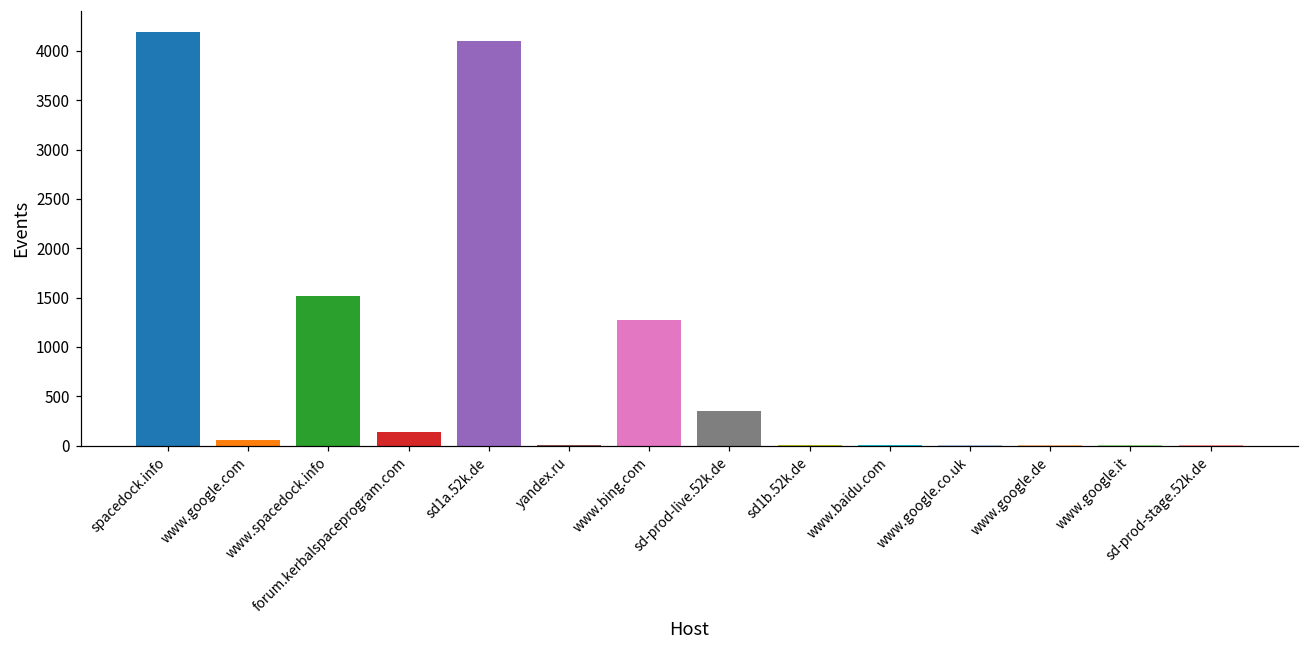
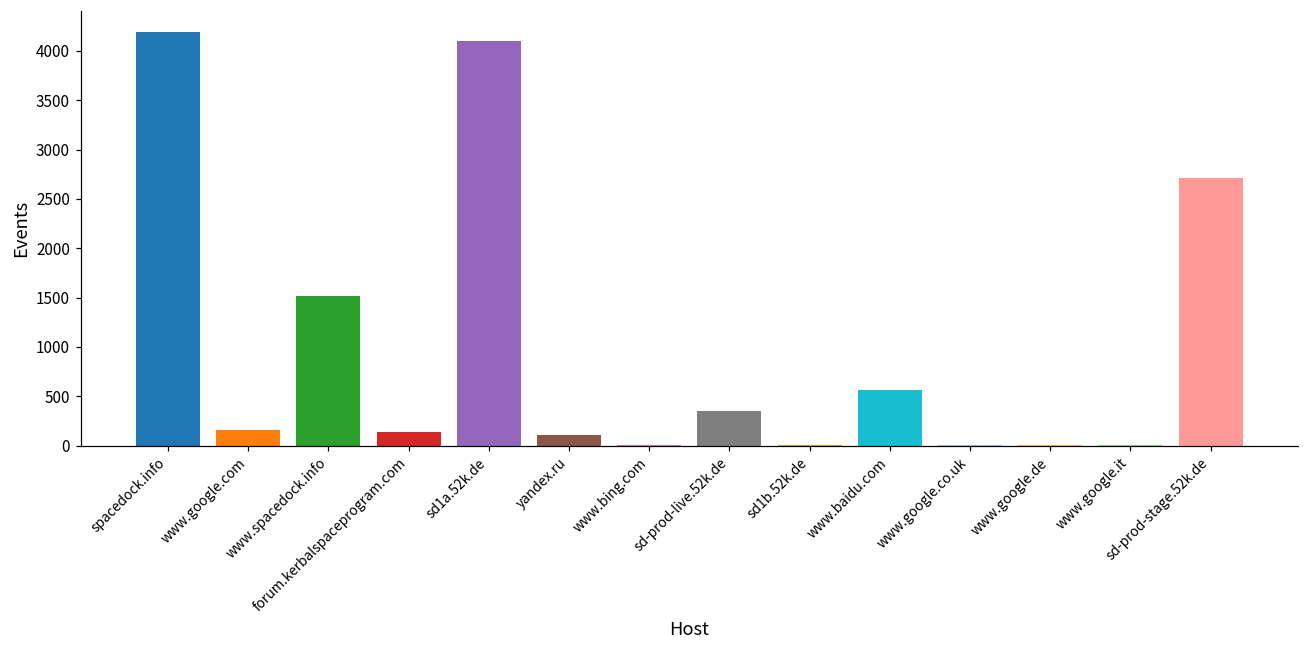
  {
    "spacedock.info": 4200,
-   "www.google.com": 100,
+   "www.google.com": 200,
    "www.spacedock.info": 1500,
    "forum.kerbalspaceprogram.com": 100,
    "sd1a.52k.de": 4100,
-   "yandex.ru": 0,
-   "www.bing.com": 1300,
+   "yandex.ru": 100,
+   "www.bing.com": 0,
    "sd-prod-live.52k.de": 400,
-   "www.baidu.com": 0,
-   "sd-prod-stage.52k.de": 0
+   "www.baidu.com": 600,
+   "sd-prod-stage.52k.de": 2700
  }
